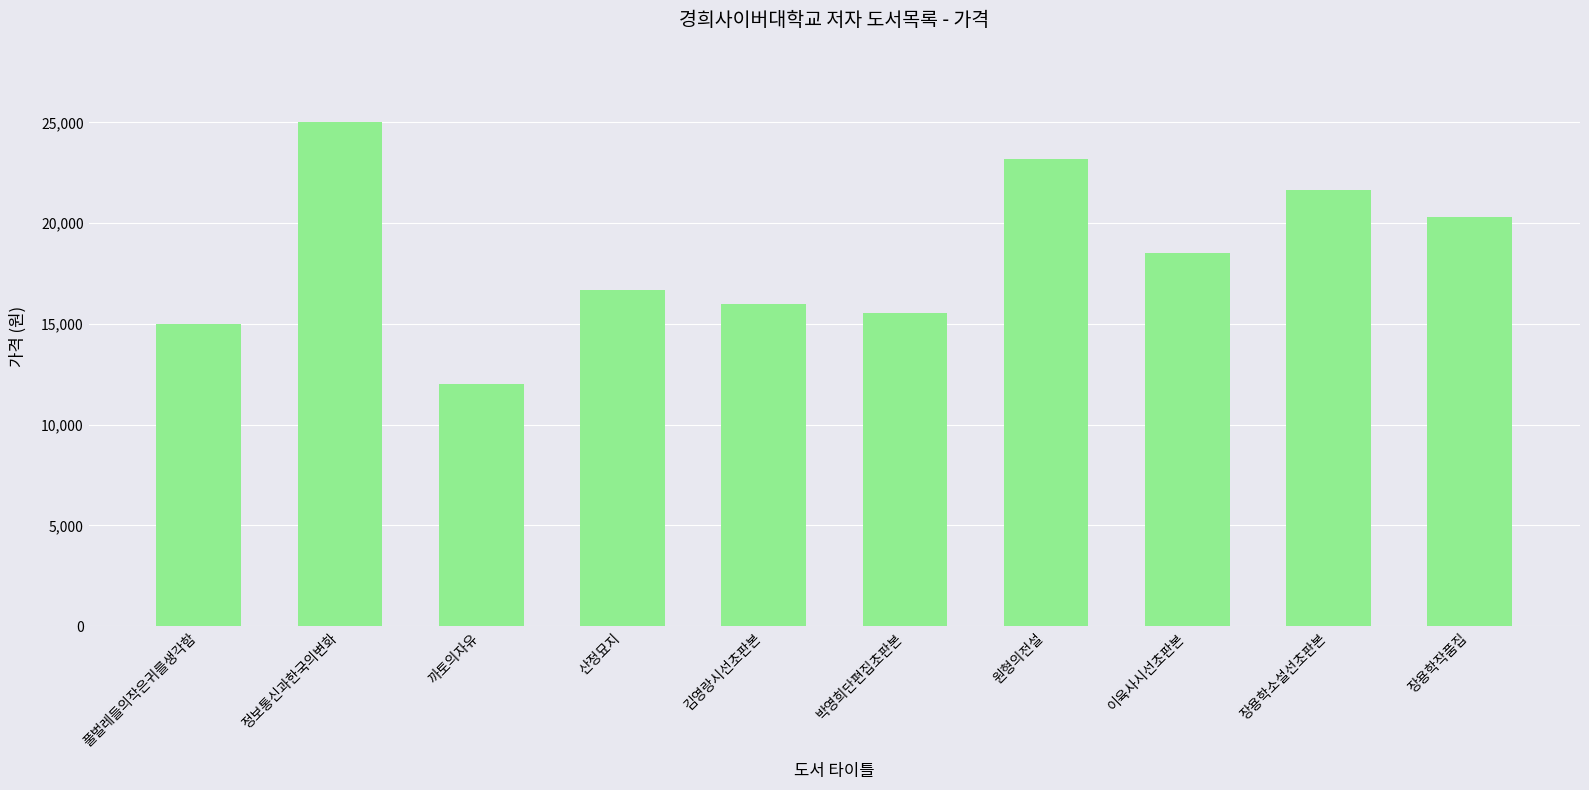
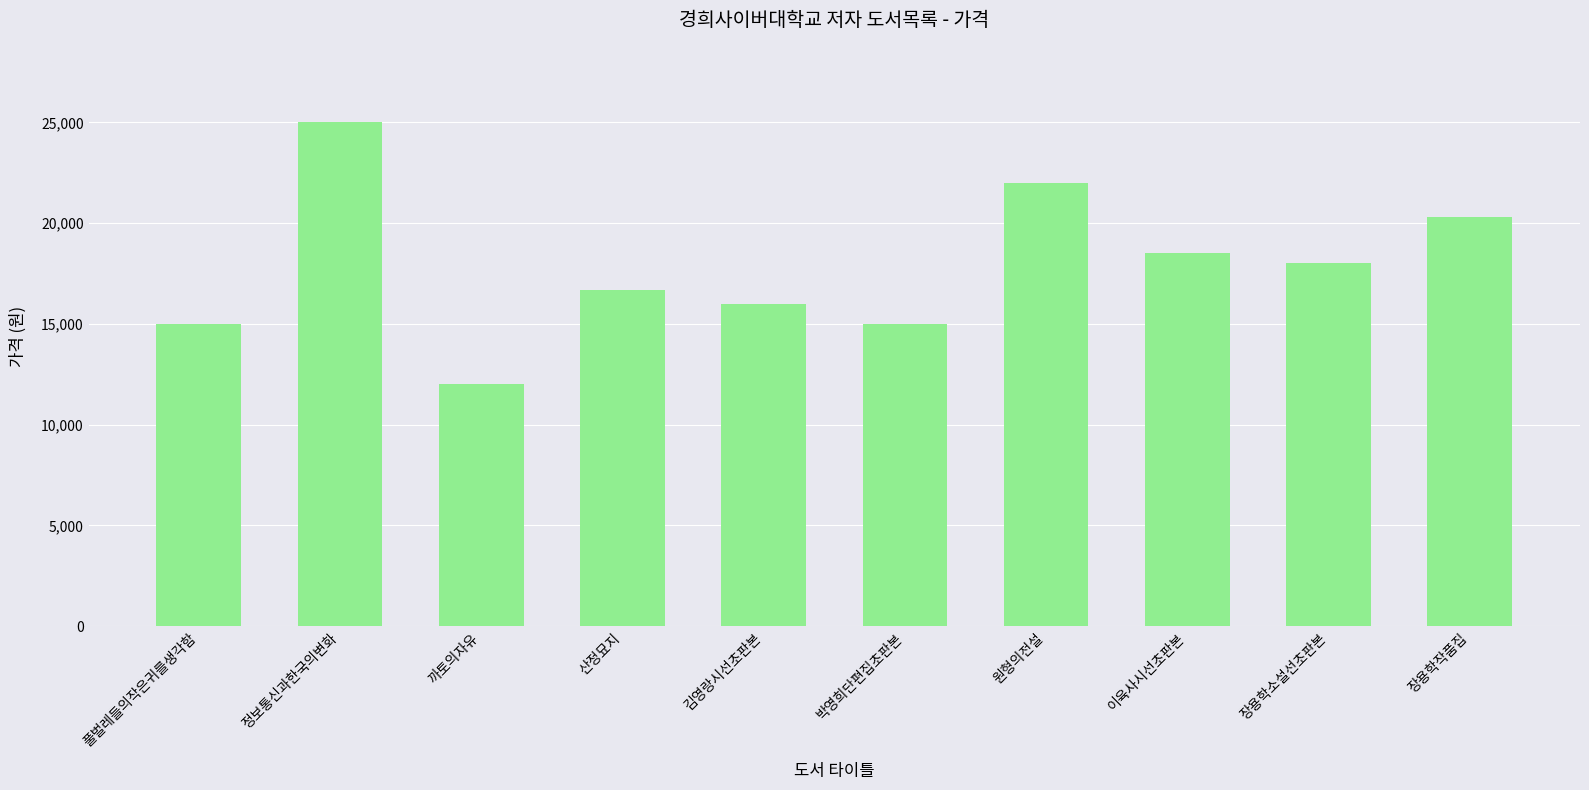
  {
    "풀벌레들의작은귀를생각함": "15,000",
    "정보통신과한국의변화": "25,000",
    "까토의자유": "12,000",
    "산정묘지": "16,700",
    "김영랑시선초판본": "16,000",
-   "박영희단편집초판본": "15,500",
-   "원형의전설": "23,200",
+   "박영희단편집초판본": "15,000",
+   "원형의전설": "22,000",
    "이육사시선초판본": "18,500",
-   "장용학소설선초판본": "21,700",
+   "장용학소설선초판본": "18,000",
    "장용학작품집": "20,300"
  }
